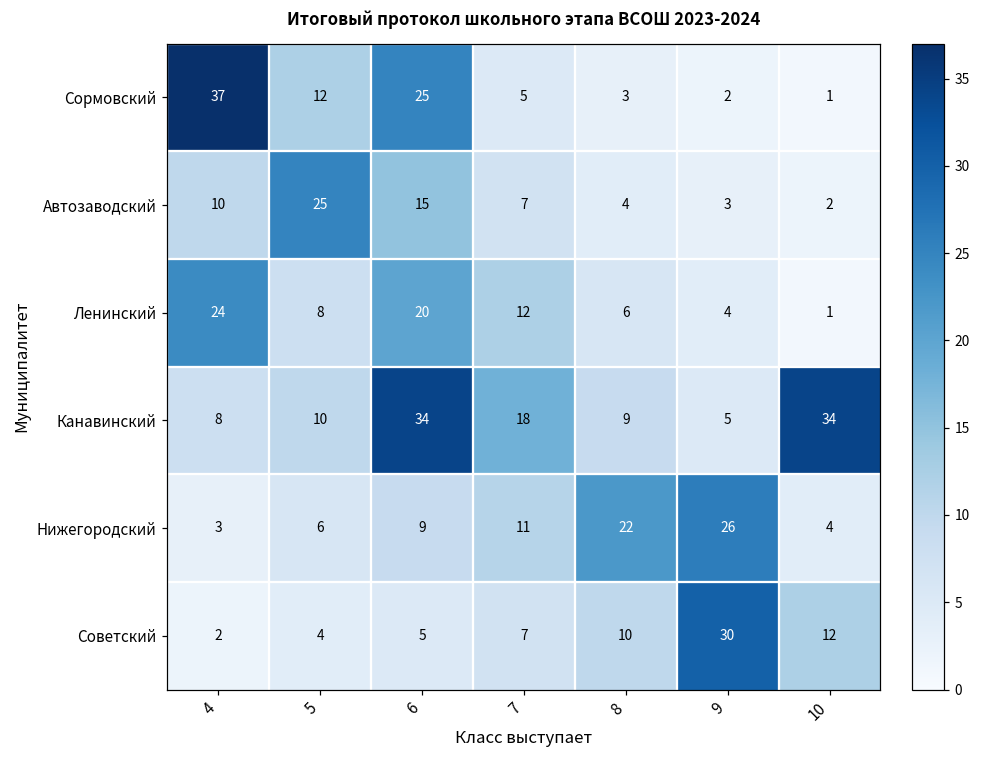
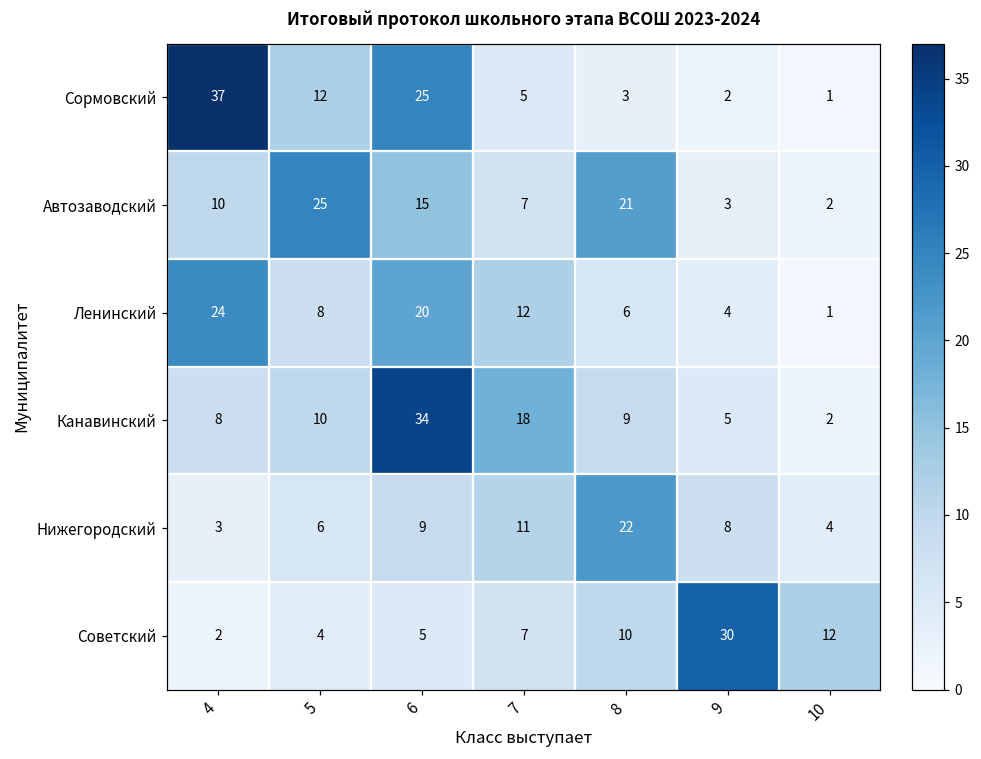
  {
    "Сормовский": {
      "4": 37,
      "5": 12,
      "6": 25,
      "7": 5,
      "8": 3,
      "9": 2,
      "10": 1
    },
    "Автозаводский": {
      "4": 10,
      "5": 25,
      "6": 15,
      "7": 7,
-     "8": 4,
+     "8": 21,
      "9": 3,
      "10": 2
    },
    "Ленинский": {
      "4": 24,
      "5": 8,
      "6": 20,
      "7": 12,
      "8": 6,
      "9": 4,
      "10": 1
    },
    "Канавинский": {
      "4": 8,
      "5": 10,
      "6": 34,
      "7": 18,
      "8": 9,
      "9": 5,
-     "10": 34
+     "10": 2
    },
    "Нижегородский": {
      "4": 3,
      "5": 6,
      "6": 9,
      "7": 11,
      "8": 22,
-     "9": 26,
+     "9": 8,
      "10": 4
    },
    "Советский": {
      "4": 2,
      "5": 4,
      "6": 5,
      "7": 7,
      "8": 10,
      "9": 30,
      "10": 12
    }
  }
